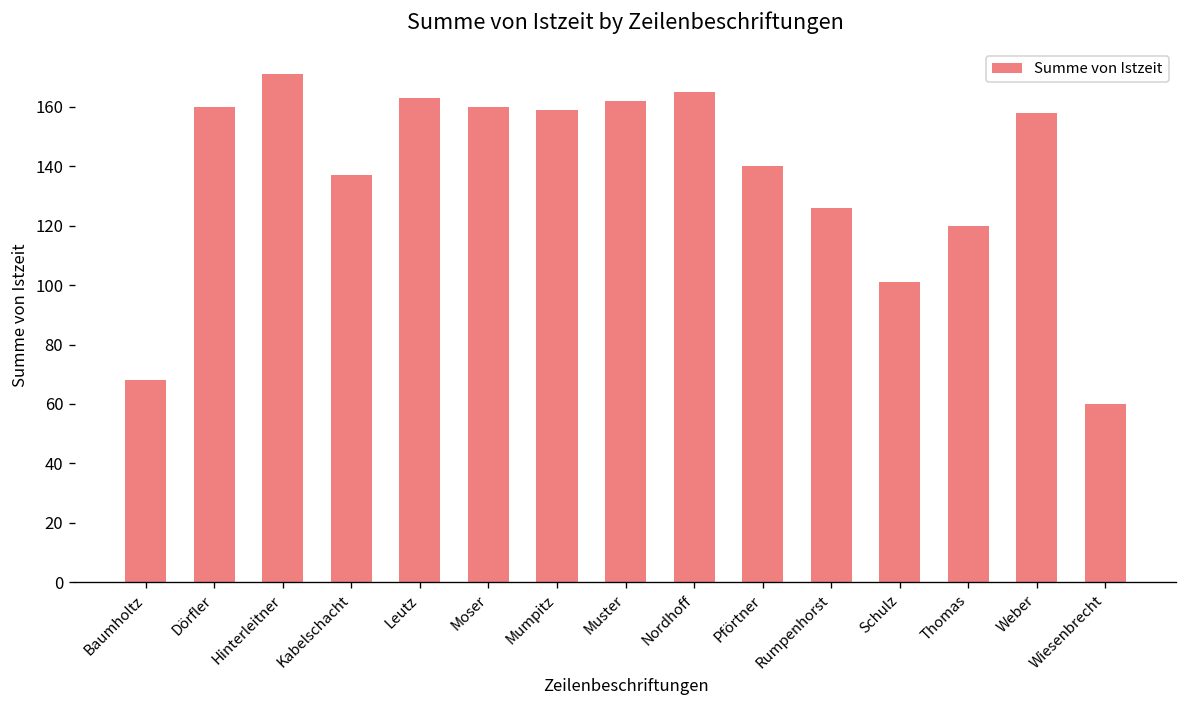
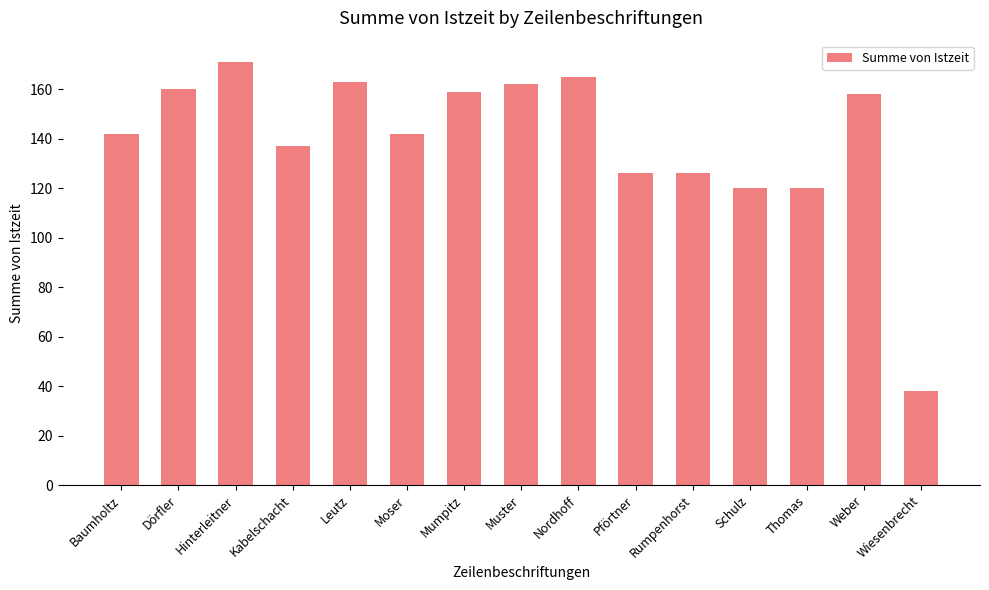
  {
-   "Baumholtz": 68,
+   "Baumholtz": 142,
    "Dörfler": 160,
    "Hinterleitner": 171,
    "Kabelschacht": 137,
    "Leutz": 163,
-   "Moser": 160,
+   "Moser": 142,
    "Mumpitz": 159,
    "Muster": 162,
    "Nordhoff": 165,
-   "Pförtner": 140,
+   "Pförtner": 126,
    "Rumpenhorst": 126,
-   "Schulz": 101,
+   "Schulz": 120,
    "Thomas": 120,
    "Weber": 158,
-   "Wiesenbrecht": 60
+   "Wiesenbrecht": 38
  }
